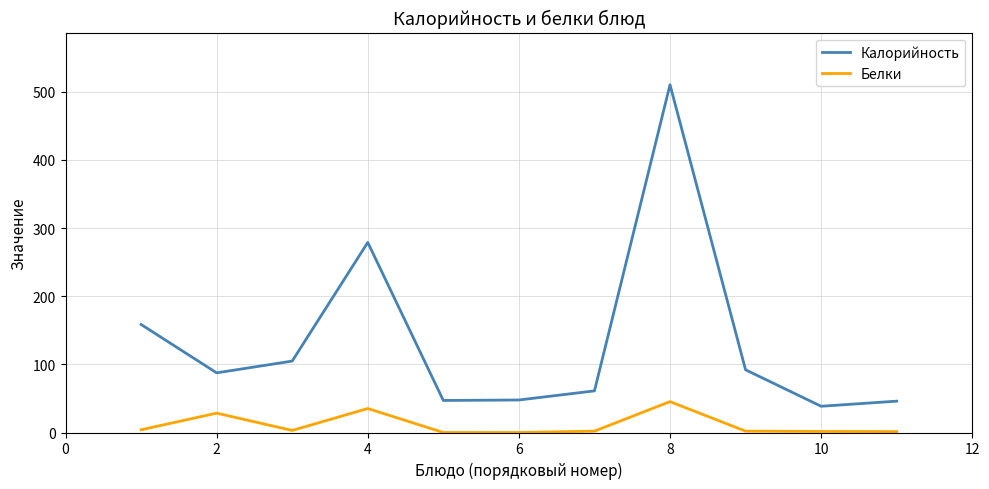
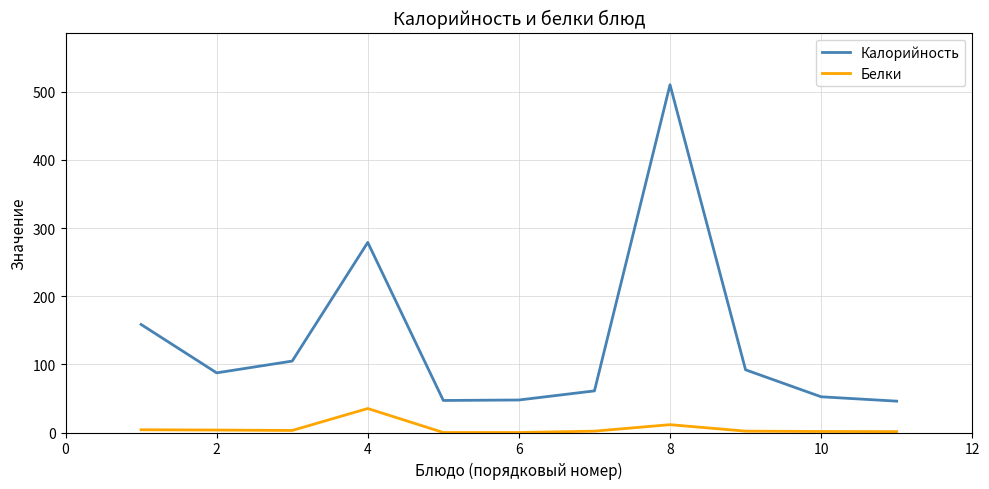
  {
    "Калорийность": {
      "2": 90,
      "4": 280,
      "6": 50,
      "8": 510,
-     "10": 40
+     "10": 50
    },
    "Белки": {
-     "2": 30,
+     "2": 0,
      "4": 40,
      "6": 0,
-     "8": 50,
+     "8": 10,
      "10": 0
    }
  }
